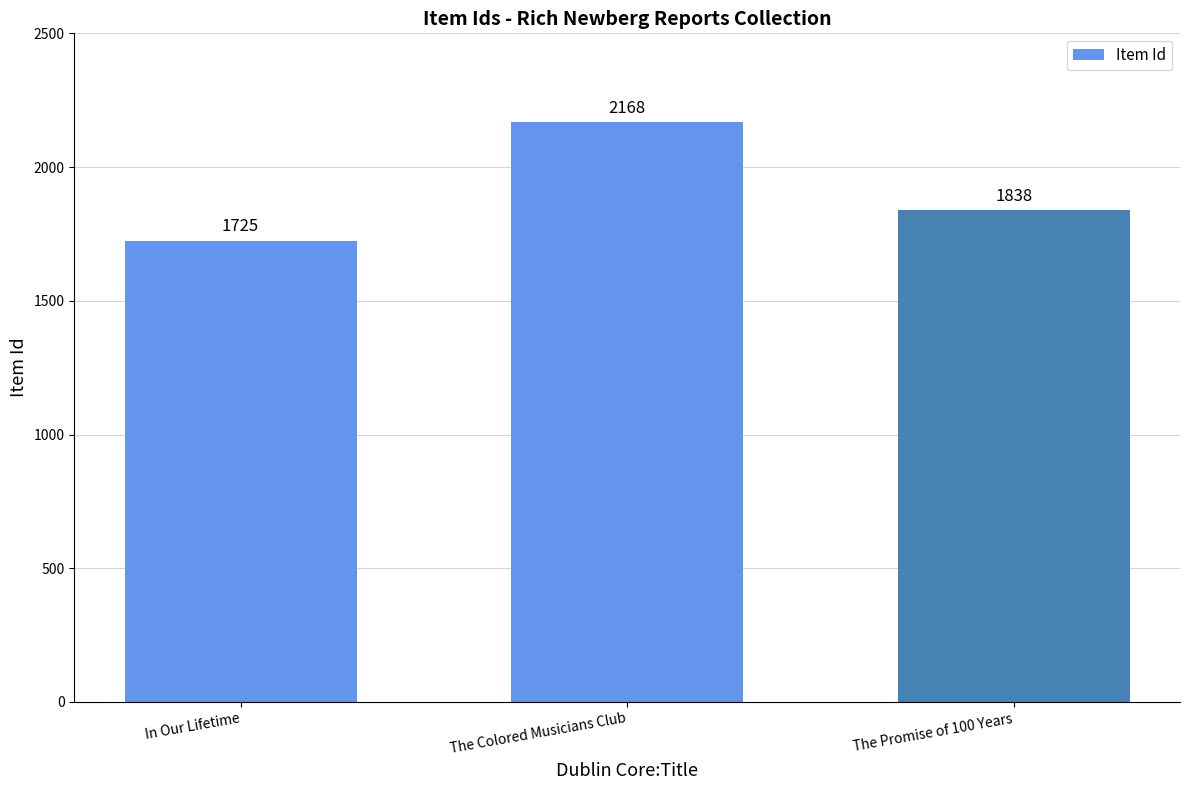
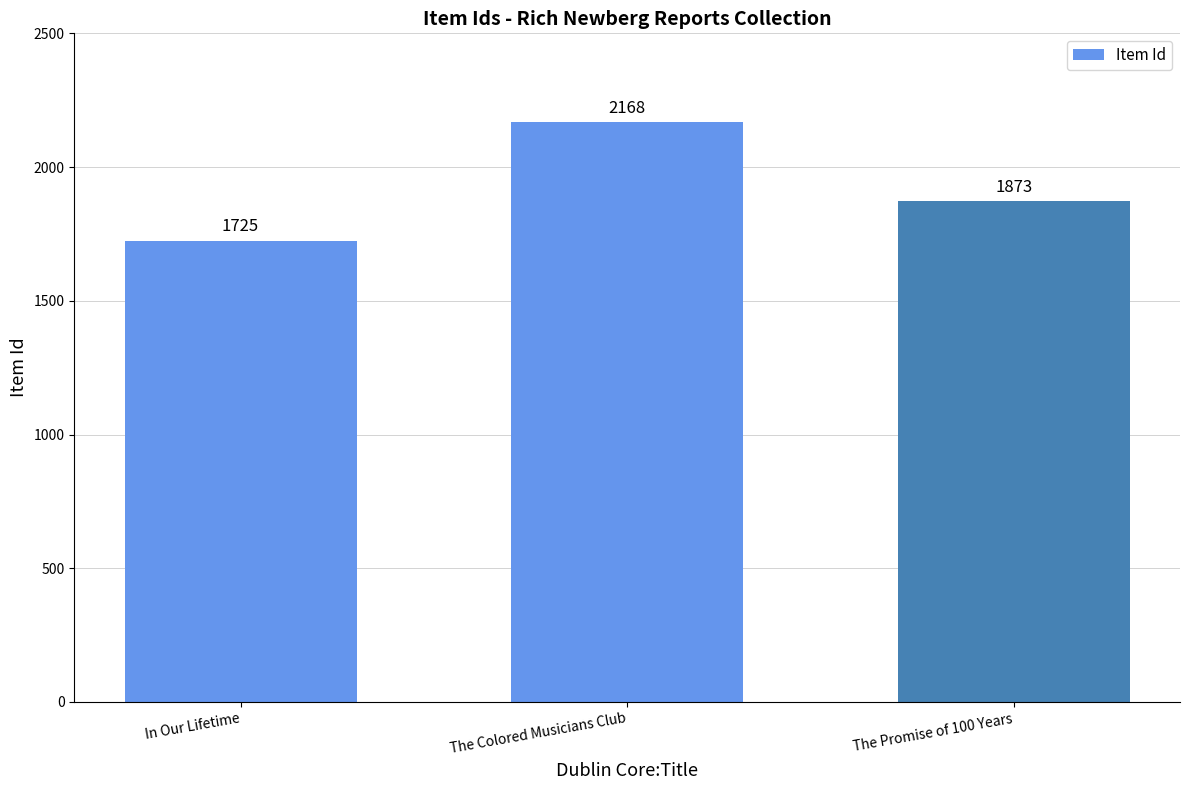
  {
    "In Our Lifetime": 1725,
    "The Colored Musicians Club": 2168,
-   "The Promise of 100 Years": 1838
+   "The Promise of 100 Years": 1873
  }
